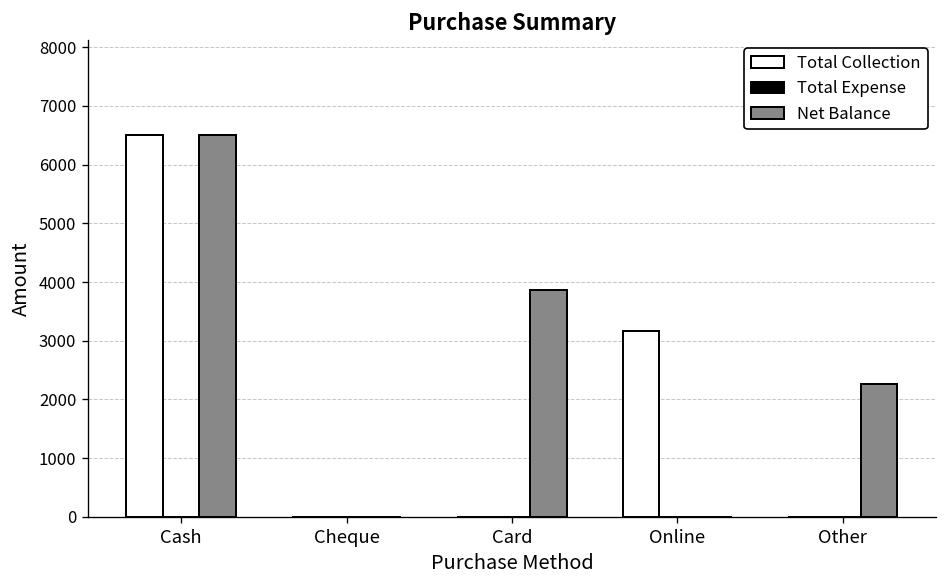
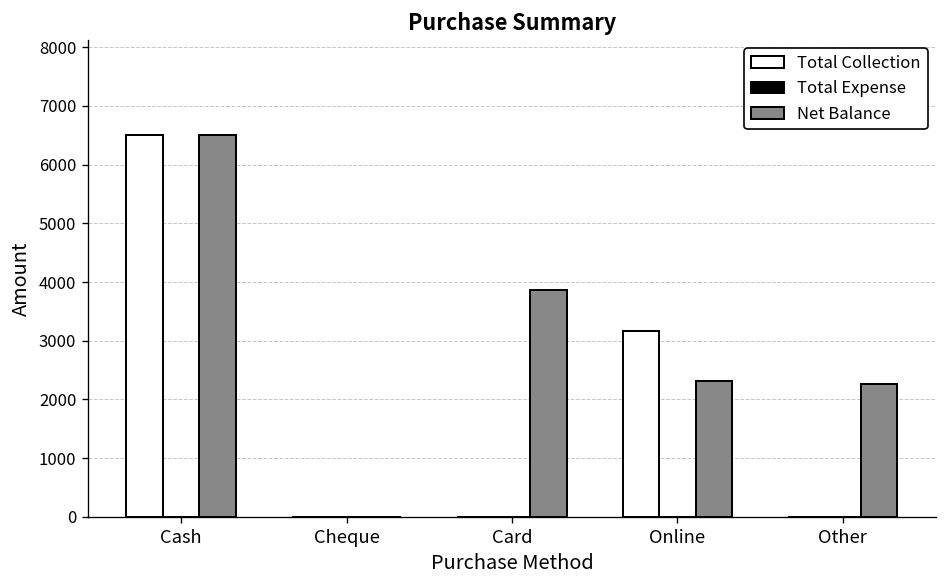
  {
    "Total Collection": {
      "Cash": 6500,
      "Cheque": 0,
      "Card": 0,
      "Online": 3200,
      "Other": 0
    },
    "Total Expense": {
      "Cash": 0,
      "Cheque": 0,
      "Card": 0,
      "Online": 0,
      "Other": 0
    },
    "Net Balance": {
      "Cash": 6500,
      "Cheque": 0,
      "Card": 3900,
-     "Online": 0,
+     "Online": 2300,
      "Other": 2300
    }
  }
